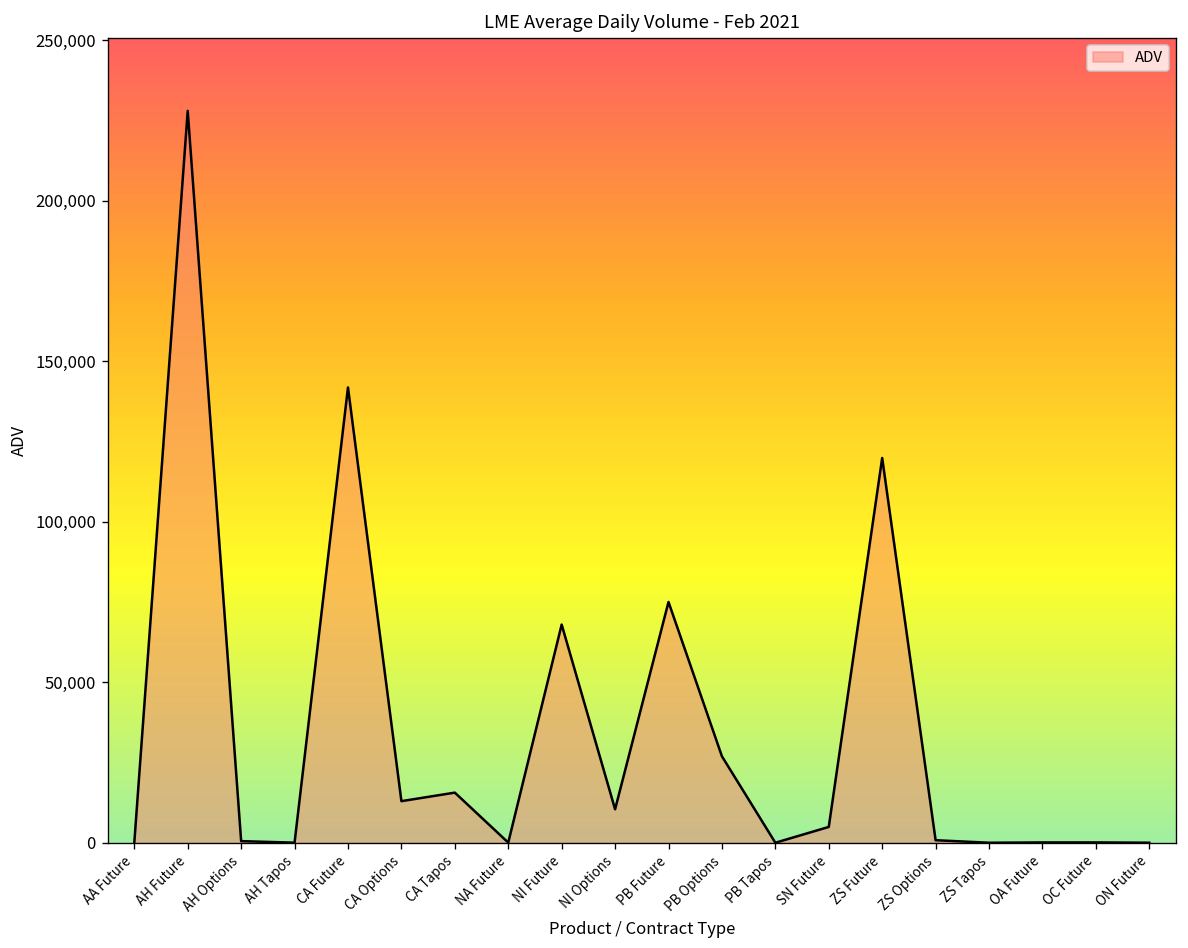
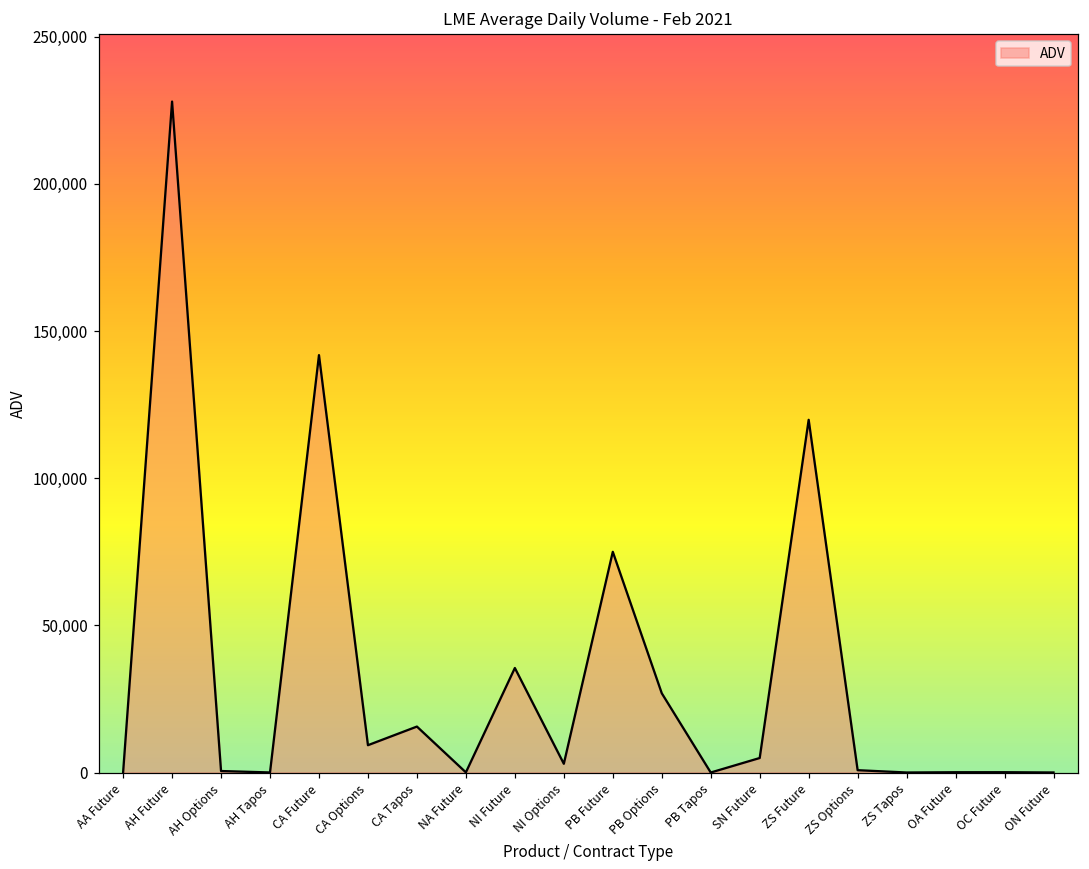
  {
    "AA Future": "0",
    "AH Future": "228,000",
    "AH Options": "1,000",
    "AH Tapos": "0",
    "CA Future": "142,000",
-   "CA Options": "13,000",
+   "CA Options": "9,000",
    "CA Tapos": "16,000",
    "NA Future": "0",
-   "NI Future": "68,000",
-   "NI Options": "10,000",
+   "NI Future": "36,000",
+   "NI Options": "3,000",
    "PB Future": "75,000",
    "PB Options": "27,000",
    "PB Tapos": "0",
    "SN Future": "5,000",
    "ZS Future": "120,000",
    "ZS Options": "1,000",
    "ZS Tapos": "0",
    "OA Future": "0",
    "OC Future": "0",
    "ON Future": "0"
  }
